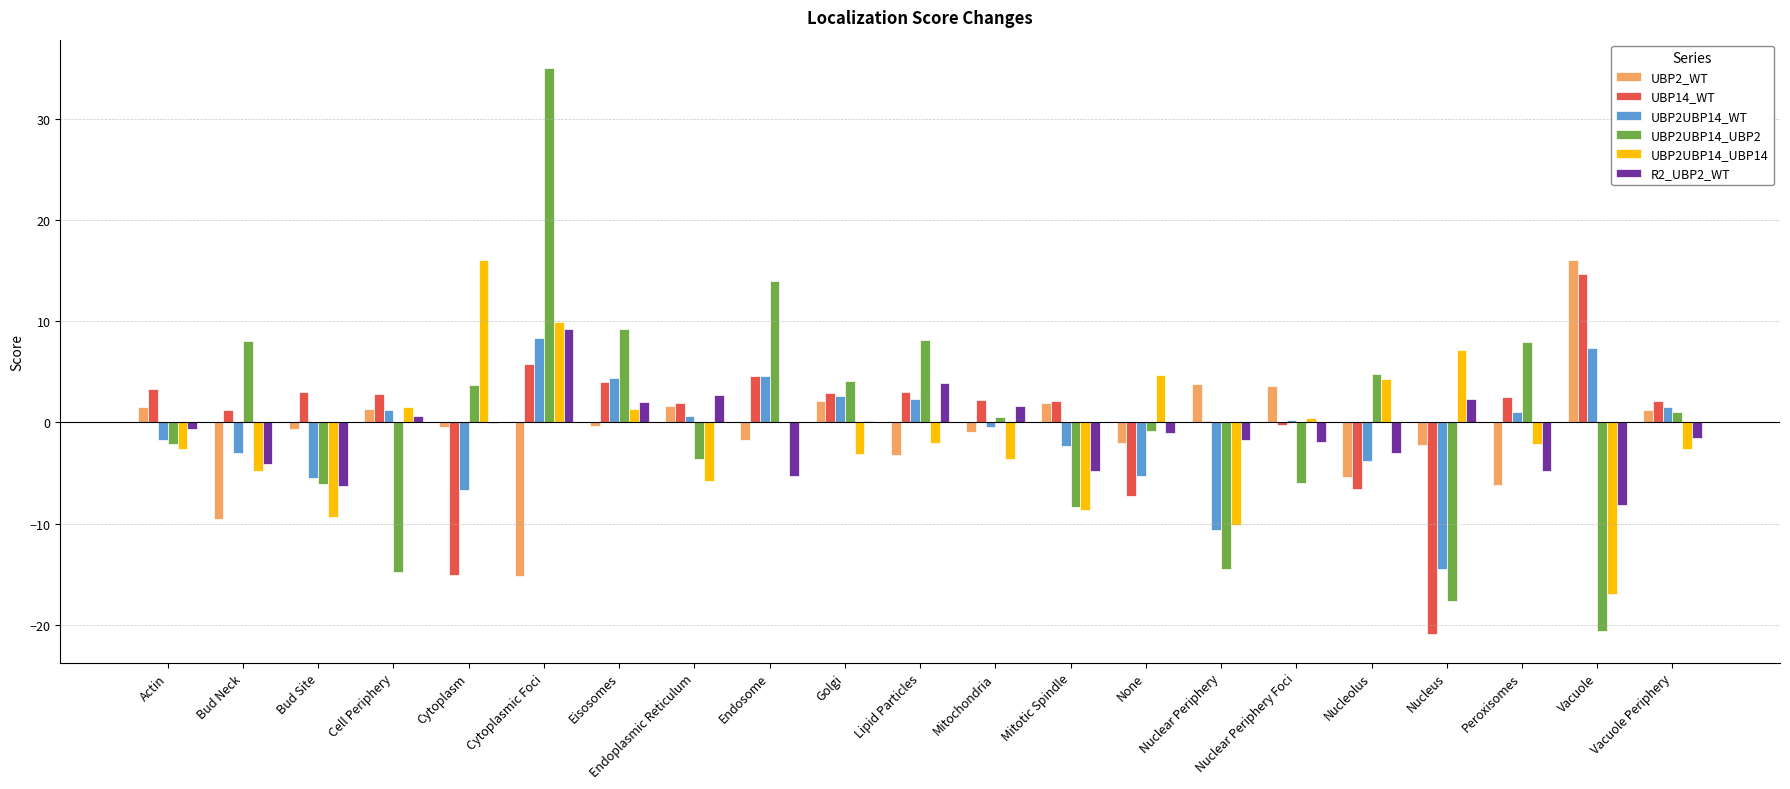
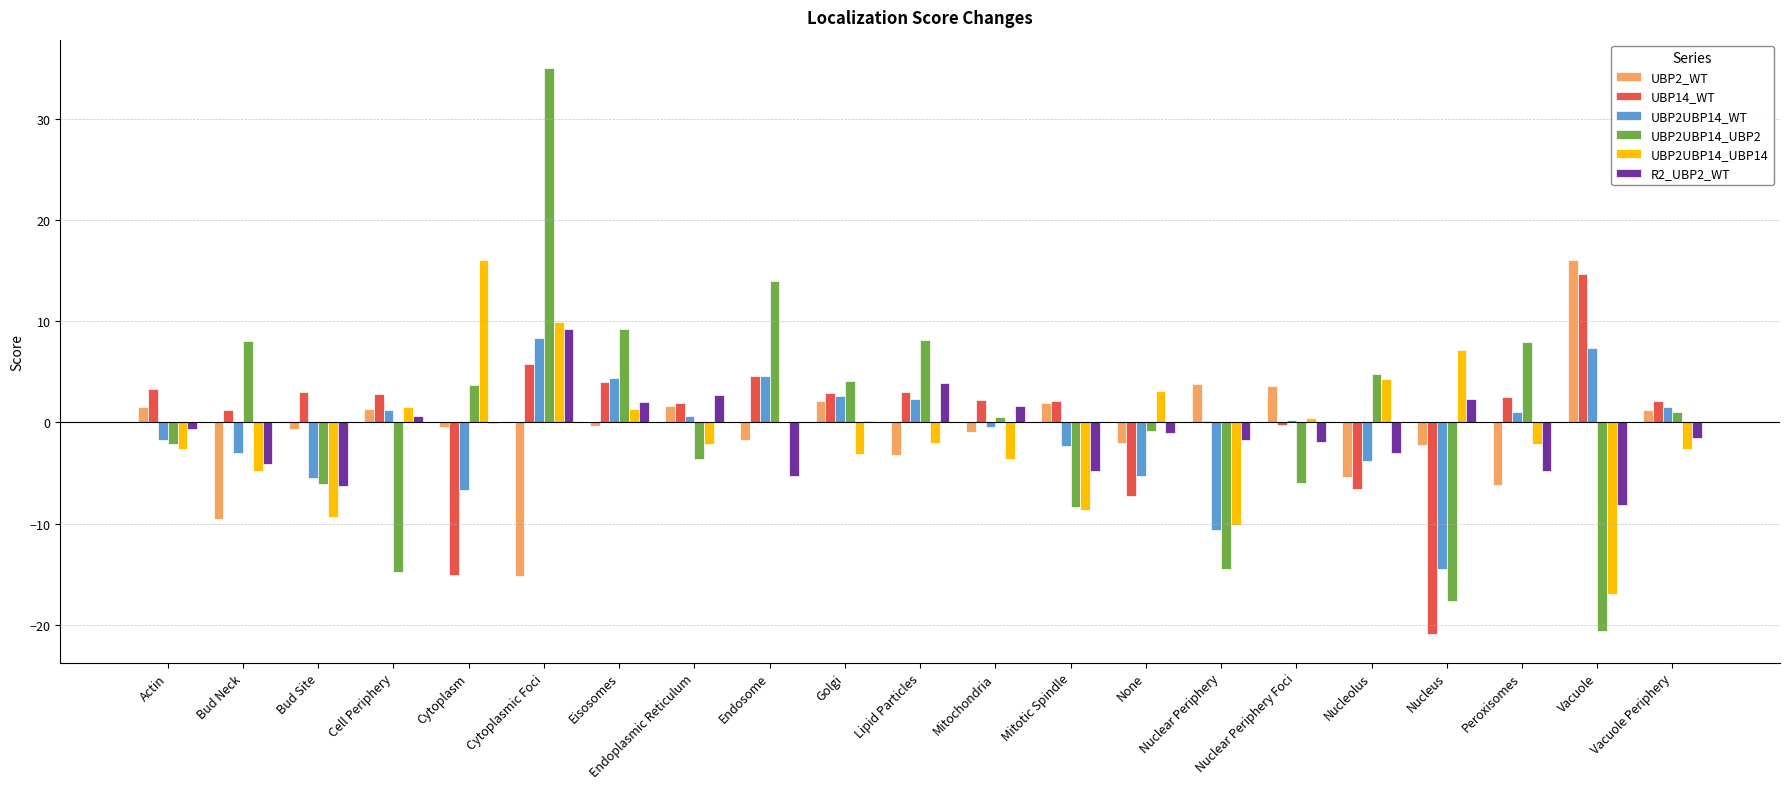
  {
    "UBP2_WT": {
      "Actin": 1.5,
      "Bud Neck": -9.5,
      "Bud Site": -0.6,
      "Cell Periphery": 1.3,
      "Cytoplasm": -0.5,
      "Cytoplasmic Foci": -15.1,
      "Eisosomes": -0.3,
      "Endoplasmic Reticulum": 1.6,
      "Endosome": -1.7,
      "Golgi": 2.2,
      "Lipid Particles": -3.2,
      "Mitochondria": -1.0,
      "Mitotic Spindle": 2.0,
      "None": -2.0,
      "Nuclear Periphery": 3.8,
      "Nuclear Periphery Foci": 3.6,
      "Nucleolus": -5.4,
      "Nucleus": -2.3,
      "Peroxisomes": -6.1,
      "Vacuole": 16.0,
      "Vacuole Periphery": 1.3
    },
    "UBP14_WT": {
      "Actin": 3.3,
      "Bud Neck": 1.2,
      "Bud Site": 3.0,
      "Cell Periphery": 2.8,
      "Cytoplasm": -15.0,
      "Cytoplasmic Foci": 5.8,
      "Eisosomes": 4.0,
      "Endoplasmic Reticulum": 2.0,
      "Endosome": 4.6,
      "Golgi": 2.9,
      "Lipid Particles": 3.1,
      "Mitochondria": 2.2,
      "Mitotic Spindle": 2.1,
      "None": -7.3,
      "Nucleolus": -6.5,
      "Nucleus": -20.9,
      "Peroxisomes": 2.5,
      "Vacuole": 14.7,
      "Vacuole Periphery": 2.2
    },
    "UBP2UBP14_WT": {
      "Actin": -1.7,
      "Bud Neck": -3.0,
      "Bud Site": -5.5,
      "Cell Periphery": 1.3,
      "Cytoplasm": -6.7,
      "Cytoplasmic Foci": 8.3,
      "Eisosomes": 4.4,
      "Endoplasmic Reticulum": 0.6,
      "Endosome": 4.6,
      "Golgi": 2.6,
      "Lipid Particles": 2.3,
      "Mitochondria": -0.5,
      "Mitotic Spindle": -2.3,
      "None": -5.3,
      "Nuclear Periphery": -10.6,
      "Nuclear Periphery Foci": 0.3,
      "Nucleolus": -3.8,
      "Nucleus": -14.4,
      "Peroxisomes": 1.0,
      "Vacuole": 7.3,
      "Vacuole Periphery": 1.6
    },
    "UBP2UBP14_UBP2": {
      "Actin": -2.2,
      "Bud Neck": 8.1,
      "Bud Site": -6.1,
      "Cell Periphery": -14.8,
      "Cytoplasm": 3.7,
      "Cytoplasmic Foci": 35.0,
      "Eisosomes": 9.2,
      "Endoplasmic Reticulum": -3.6,
      "Endosome": 13.9,
      "Golgi": 4.1,
      "Lipid Particles": 8.2,
      "Mitochondria": 0.5,
      "Mitotic Spindle": -8.4,
      "None": -0.8,
      "Nuclear Periphery": -14.5,
      "Nuclear Periphery Foci": -6.0,
      "Nucleolus": 4.8,
      "Nucleus": -17.6,
      "Peroxisomes": 8.0,
      "Vacuole": -20.6,
      "Vacuole Periphery": 1.1
    },
    "UBP2UBP14_UBP14": {
      "Actin": -2.6,
      "Bud Neck": -4.8,
      "Bud Site": -9.4,
      "Cell Periphery": 1.5,
      "Cytoplasm": 16.1,
      "Cytoplasmic Foci": 10.0,
      "Eisosomes": 1.3,
-     "Endoplasmic Reticulum": -5.8,
+     "Endoplasmic Reticulum": -2.1,
      "Endosome": 0.0,
      "Golgi": -3.1,
      "Lipid Particles": -2.0,
      "Mitochondria": -3.6,
      "Mitotic Spindle": -8.7,
-     "None": 4.7,
+     "None": 3.1,
      "Nuclear Periphery": -10.2,
      "Nuclear Periphery Foci": 0.5,
      "Nucleolus": 4.3,
      "Nucleus": 7.2,
      "Peroxisomes": -2.2,
      "Vacuole": -16.9,
      "Vacuole Periphery": -2.6
    },
    "R2_UBP2_WT": {
      "Actin": -0.6,
      "Bud Neck": -4.1,
      "Bud Site": -6.3,
      "Cell Periphery": 0.7,
      "Cytoplasmic Foci": 9.2,
      "Eisosomes": 2.0,
      "Endoplasmic Reticulum": 2.7,
      "Endosome": -5.3,
      "Lipid Particles": 3.9,
      "Mitochondria": 1.6,
      "Mitotic Spindle": -4.8,
      "None": -1.0,
      "Nuclear Periphery": -1.7,
      "Nuclear Periphery Foci": -1.9,
      "Nucleolus": -3.0,
      "Nucleus": 2.4,
      "Peroxisomes": -4.8,
      "Vacuole": -8.2,
      "Vacuole Periphery": -1.6
    }
  }
